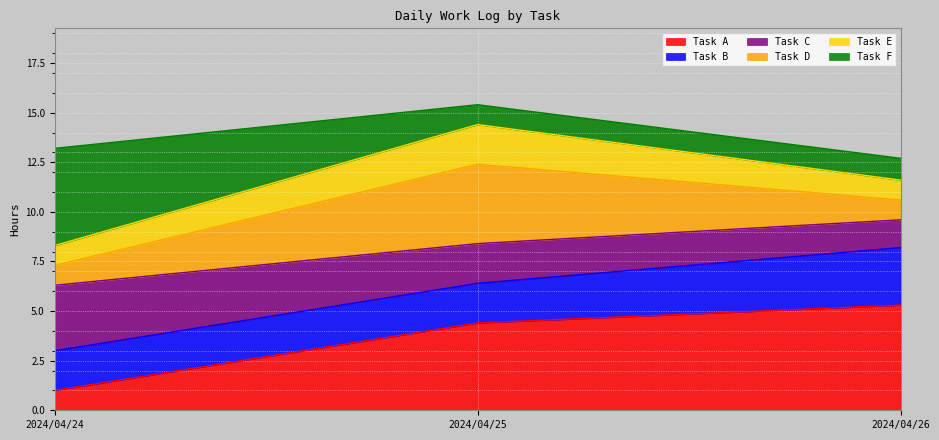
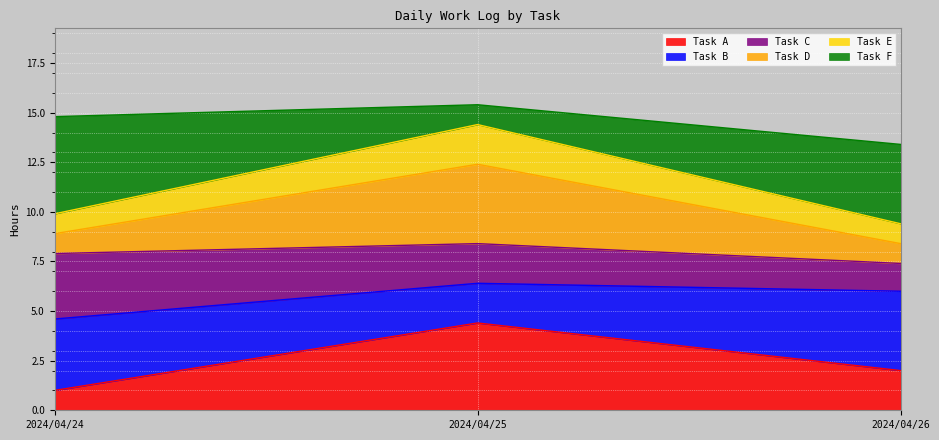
  {
    "Task A": {
      "2024/04/24": 1.0,
      "2024/04/25": 4.4,
-     "2024/04/26": 5.3
+     "2024/04/26": 2.0
    },
    "Task B": {
-     "2024/04/24": 2.0,
+     "2024/04/24": 3.6,
      "2024/04/25": 2.0,
-     "2024/04/26": 2.9
+     "2024/04/26": 4.0
    },
    "Task C": {
      "2024/04/24": 3.3,
      "2024/04/25": 2.0,
      "2024/04/26": 1.4
    },
    "Task F": {
      "2024/04/24": 4.9,
      "2024/04/25": 1.0,
-     "2024/04/26": 1.1
+     "2024/04/26": 4.0
    }
  }
